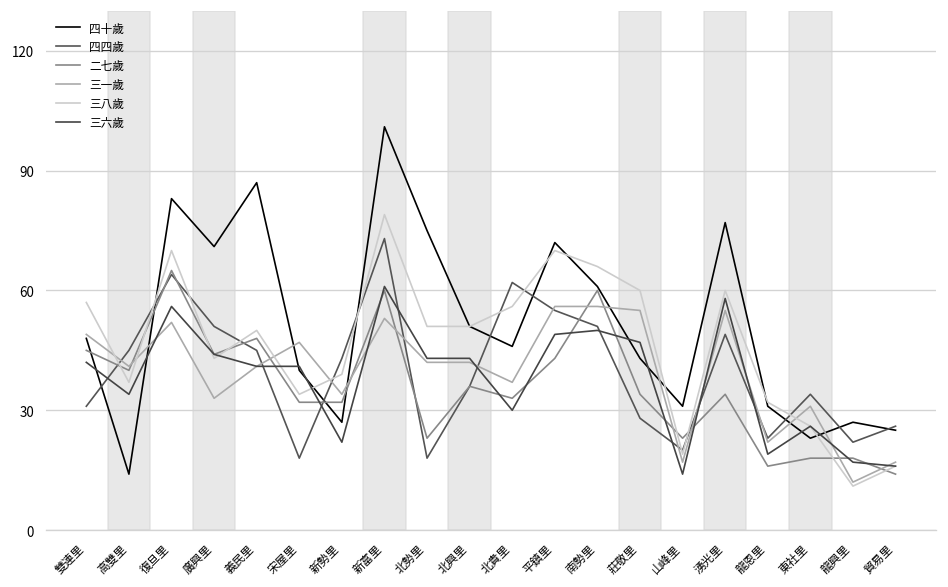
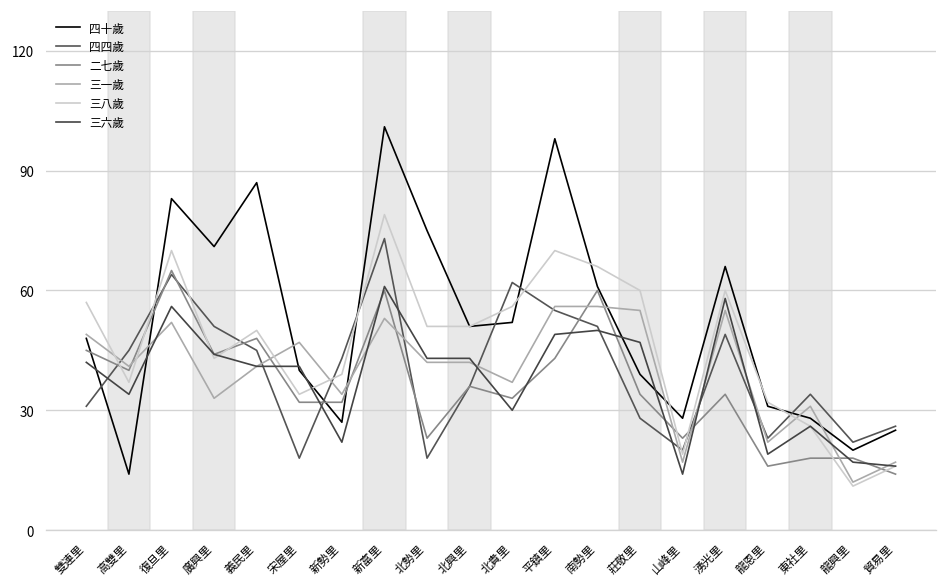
  {
    "四十歲": {
      "雙連里": 48,
      "高雙里": 14,
      "復旦里": 83,
      "廣興里": 71,
      "義民里": 87,
      "宋屋里": 40,
      "新勢里": 27,
      "新富里": 101,
      "北勢里": 75,
-     "北貴里": 46,
-     "平鎮里": 72,
+     "北貴里": 52,
+     "平鎮里": 98,
      "南勢里": 61,
-     "莊敬里": 43,
-     "山峰里": 31,
-     "湧光里": 77,
+     "莊敬里": 39,
+     "山峰里": 28,
+     "湧光里": 66,
      "龍恩里": 31,
-     "東社里": 23,
-     "龍興里": 27,
+     "東社里": 28,
+     "龍興里": 20,
      "貿易里": 25
    }
  }
